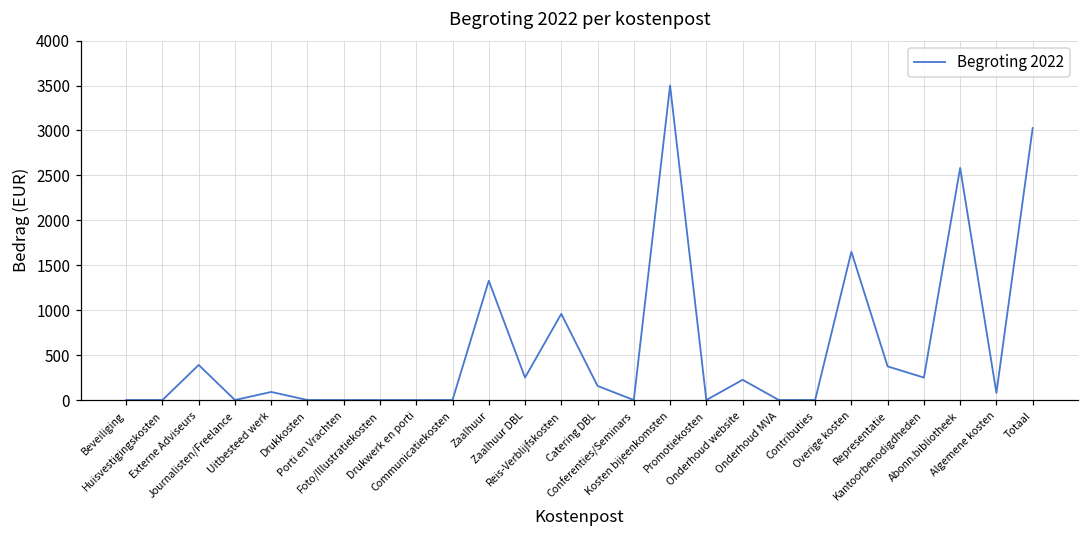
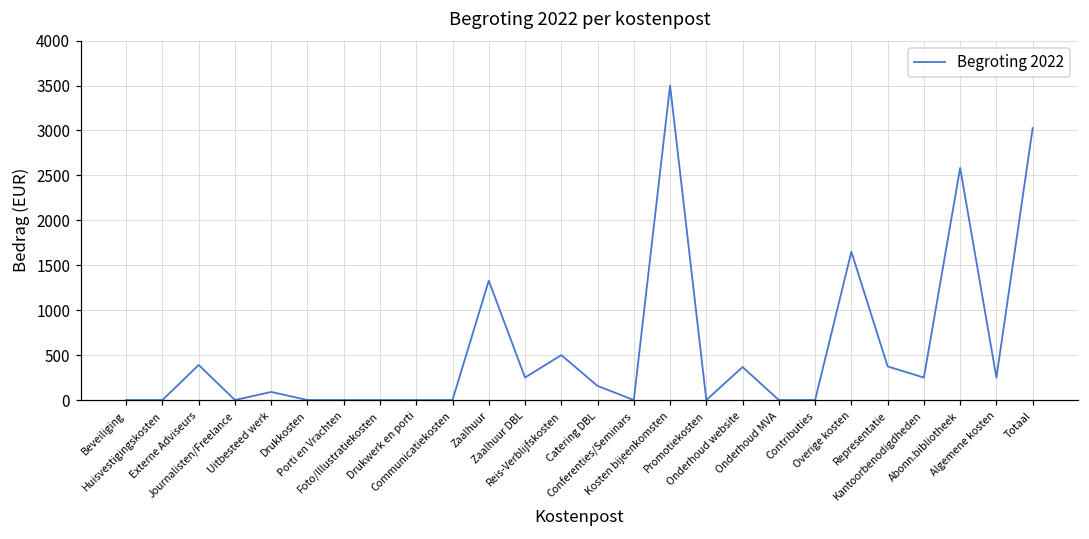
  {
    "Beveiliging": 0,
    "Huisvestigingskosten": 0,
    "Externe Adviseurs": 400,
    "Journalisten/Freelance": 0,
    "Uitbesteed werk": 100,
    "Drukkosten": 0,
    "Porti en Vrachten": 0,
    "Foto/Illustratiekosten": 0,
    "Drukwerk en porti": 0,
    "Communicatiekosten": 0,
    "Zaalhuur": 1300,
    "Zaalhuur DBL": 300,
-   "Reis-Verblijfskosten": 1000,
+   "Reis-Verblijfskosten": 500,
    "Catering DBL": 200,
    "Conferenties/Seminars": 0,
    "Kosten bijeenkomsten": 3500,
    "Promotiekosten": 0,
-   "Onderhoud website": 200,
+   "Onderhoud website": 400,
    "Onderhoud MVA": 0,
    "Contributies": 0,
    "Overige kosten": 1700,
    "Representatie": 400,
    "Kantoorbenodigdheden": 300,
    "Abonn.bibliotheek": 2600,
-   "Algemene kosten": 100,
+   "Algemene kosten": 300,
    "Totaal": 3000
  }
